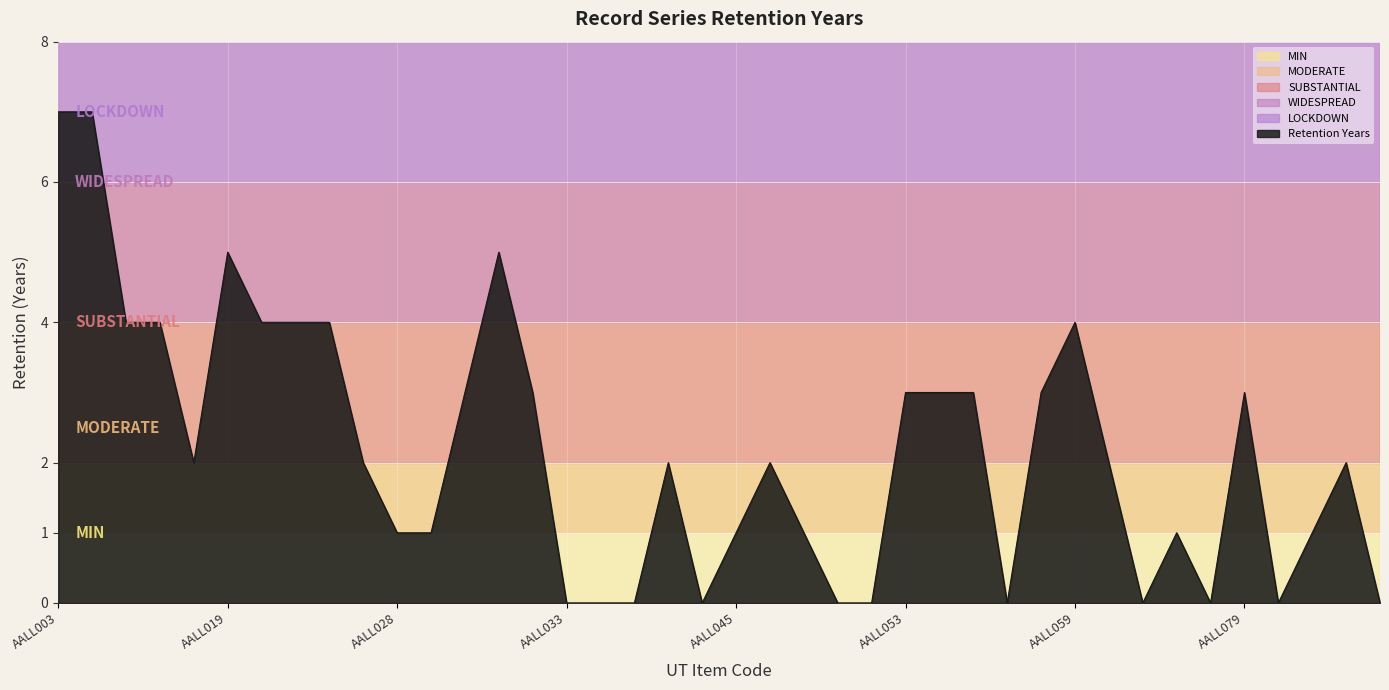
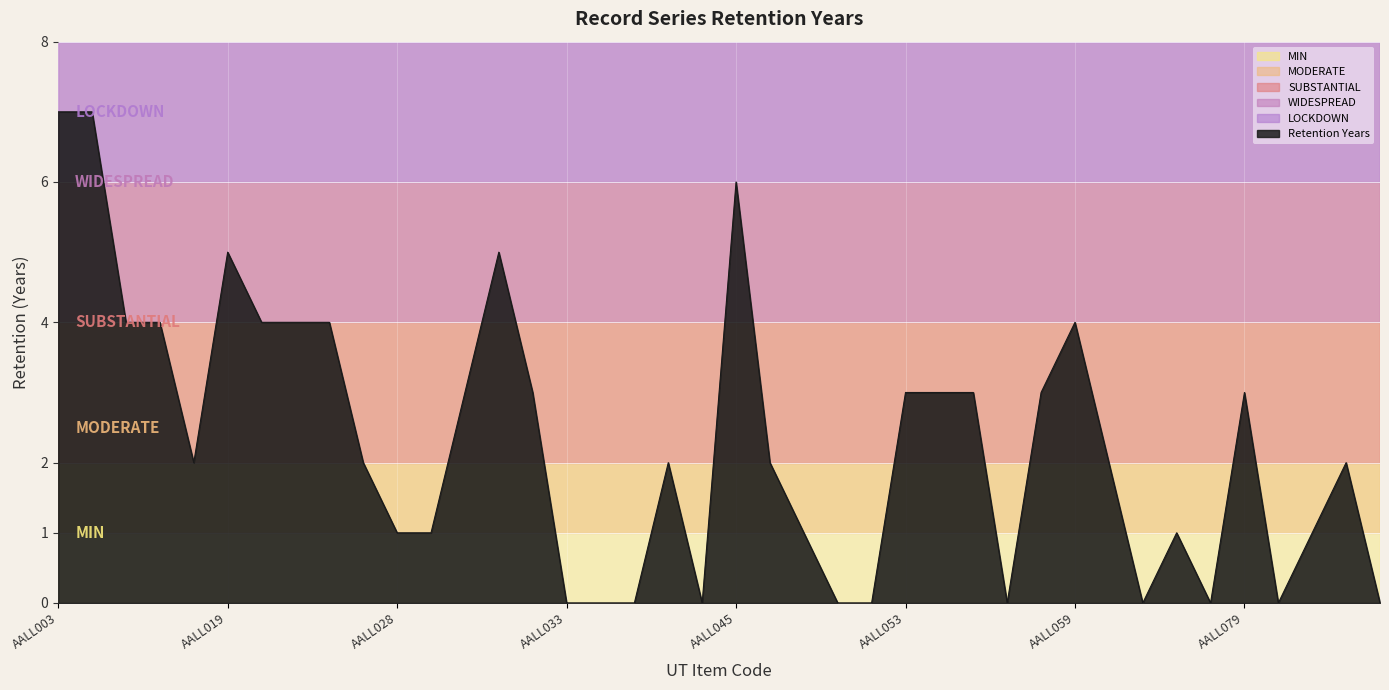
  {
    "AALL003": 7,
    "AALL019": 5,
    "AALL028": 1,
    "AALL033": 0,
-   "AALL045": 1,
+   "AALL045": 6,
    "AALL053": 3,
    "AALL059": 4,
    "AALL079": 3
  }
